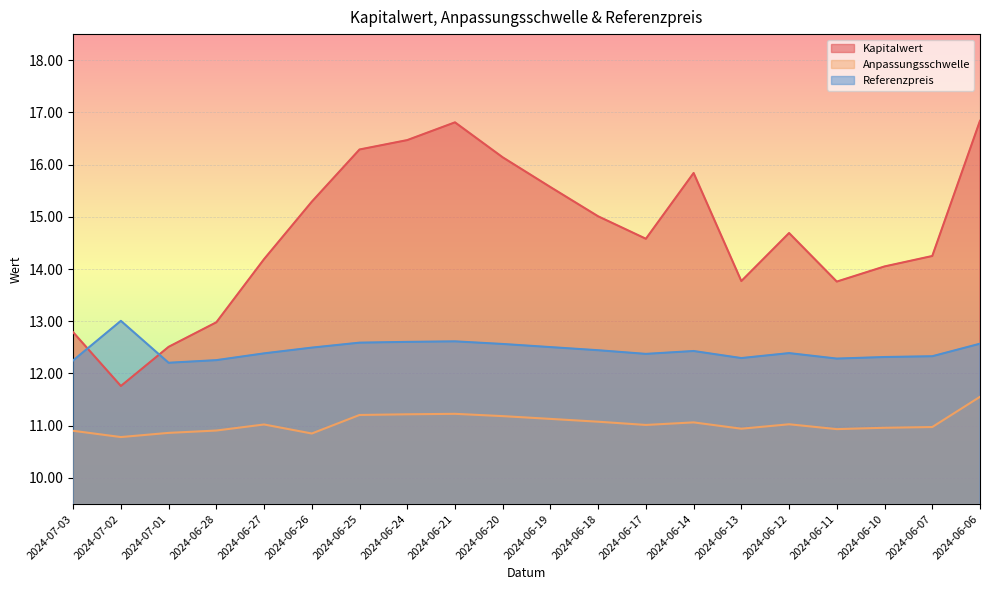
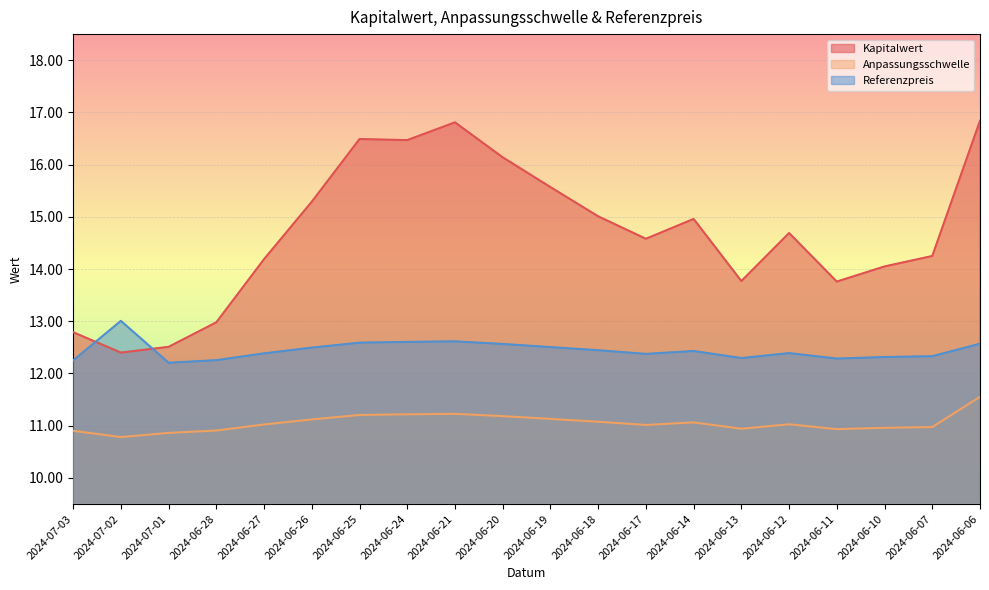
  {
    "Kapitalwert": {
      "2024-07-03": 12.8,
-     "2024-07-02": 11.8,
+     "2024-07-02": 12.4,
      "2024-07-01": 12.5,
      "2024-06-28": 13.0,
      "2024-06-27": 14.2,
      "2024-06-26": 15.3,
-     "2024-06-25": 16.3,
+     "2024-06-25": 16.5,
      "2024-06-24": 16.5,
      "2024-06-21": 16.8,
      "2024-06-20": 16.1,
      "2024-06-19": 15.6,
      "2024-06-18": 15.0,
      "2024-06-17": 14.6,
-     "2024-06-14": 15.8,
+     "2024-06-14": 15.0,
      "2024-06-13": 13.8,
      "2024-06-12": 14.7,
      "2024-06-11": 13.8,
      "2024-06-10": 14.1,
      "2024-06-07": 14.3,
      "2024-06-06": 16.8
    },
    "Anpassungsschwelle": {
      "2024-07-03": 10.9,
      "2024-07-02": 10.8,
      "2024-07-01": 10.9,
      "2024-06-28": 10.9,
      "2024-06-27": 11.0,
-     "2024-06-26": 10.9,
+     "2024-06-26": 11.1,
      "2024-06-25": 11.2,
      "2024-06-24": 11.2,
      "2024-06-21": 11.2,
      "2024-06-20": 11.2,
      "2024-06-19": 11.1,
      "2024-06-18": 11.1,
      "2024-06-17": 11.0,
      "2024-06-14": 11.1,
      "2024-06-13": 10.9,
      "2024-06-12": 11.0,
      "2024-06-11": 10.9,
      "2024-06-10": 11.0,
      "2024-06-07": 11.0,
      "2024-06-06": 11.6
    },
    "Referenzpreis": {
      "2024-07-03": 12.3,
      "2024-07-02": 13.0,
      "2024-07-01": 12.2,
      "2024-06-28": 12.3,
      "2024-06-27": 12.4,
      "2024-06-26": 12.5,
      "2024-06-25": 12.6,
      "2024-06-24": 12.6,
      "2024-06-21": 12.6,
      "2024-06-20": 12.6,
      "2024-06-19": 12.5,
      "2024-06-18": 12.4,
      "2024-06-17": 12.4,
      "2024-06-14": 12.4,
      "2024-06-13": 12.3,
      "2024-06-12": 12.4,
      "2024-06-11": 12.3,
      "2024-06-10": 12.3,
      "2024-06-07": 12.3,
      "2024-06-06": 12.6
    }
  }
